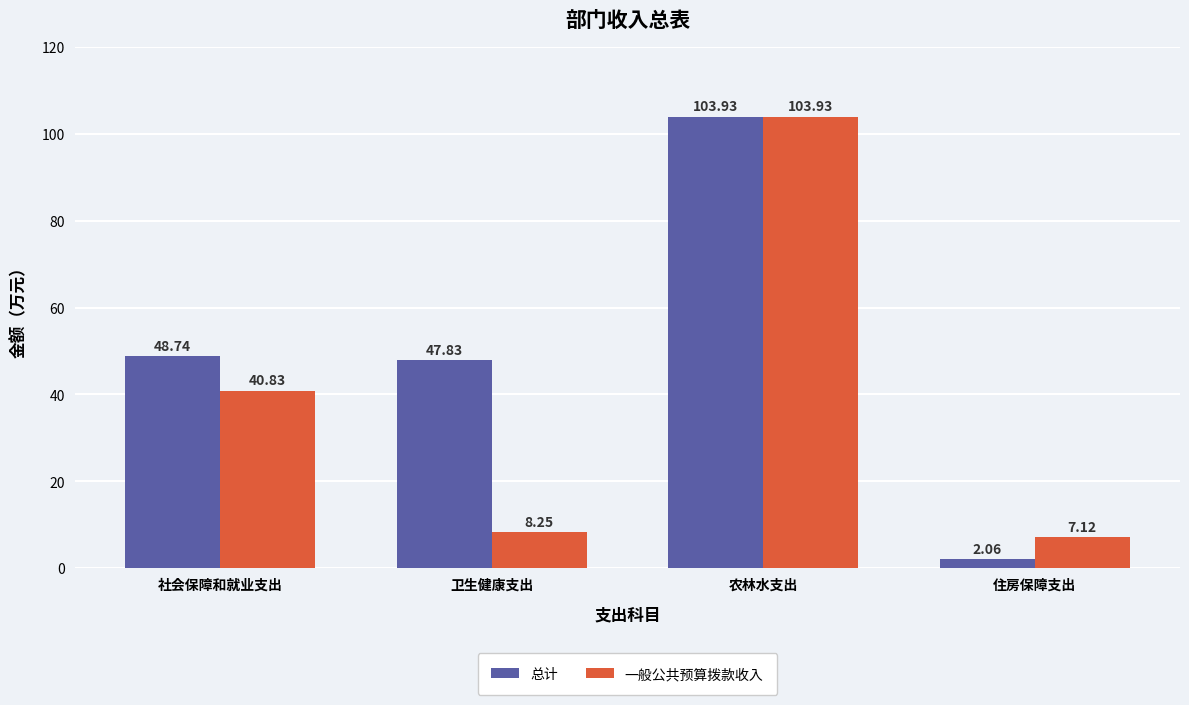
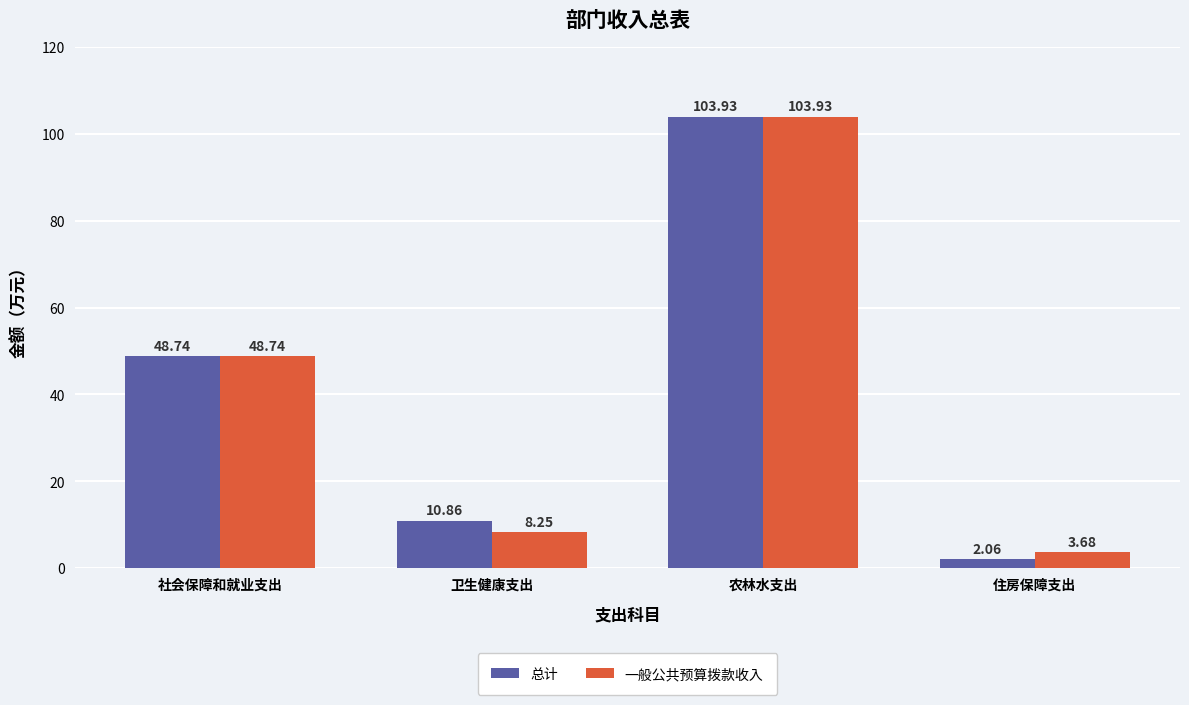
  {
    "总计": {
      "社会保障和就业支出": 48.74,
-     "卫生健康支出": 47.83,
+     "卫生健康支出": 10.86,
      "农林水支出": 103.93,
      "住房保障支出": 2.06
    },
    "一般公共预算拨款收入": {
-     "社会保障和就业支出": 40.83,
+     "社会保障和就业支出": 48.74,
      "卫生健康支出": 8.25,
      "农林水支出": 103.93,
-     "住房保障支出": 7.12
+     "住房保障支出": 3.68
    }
  }
